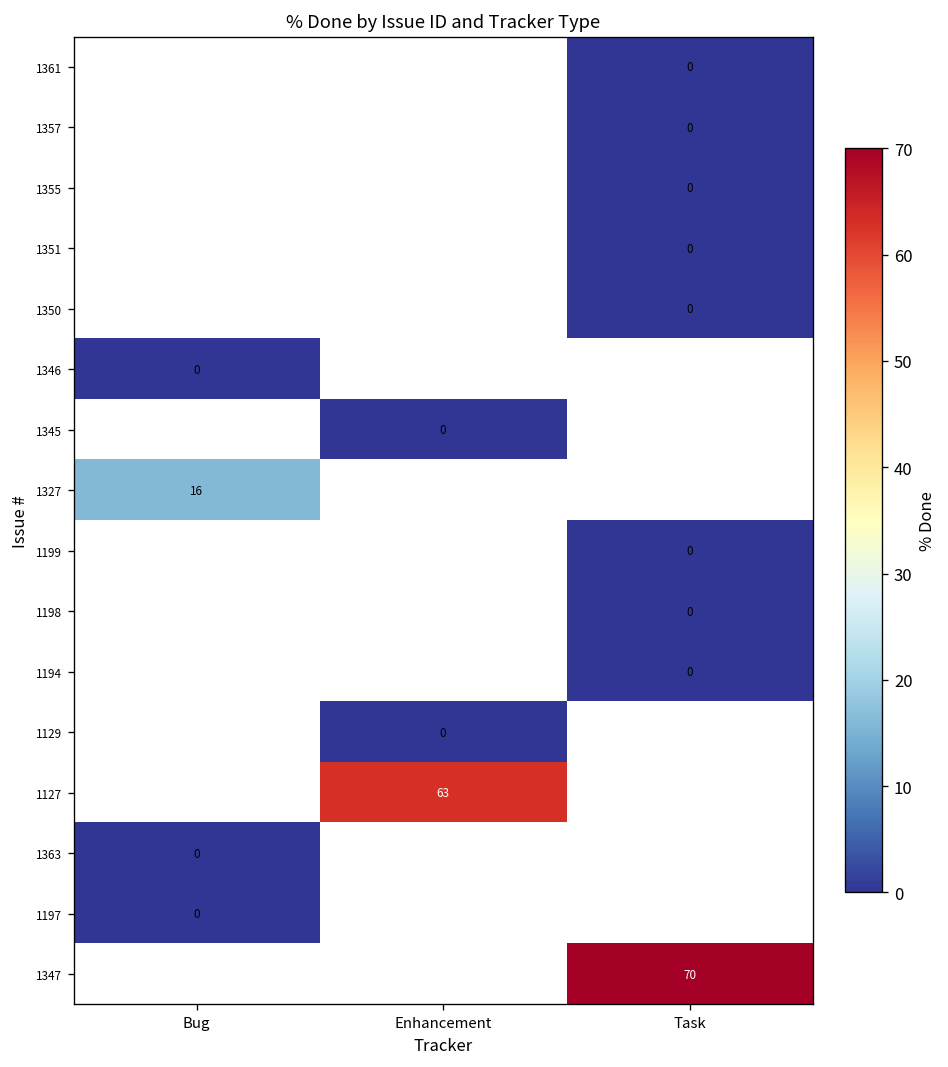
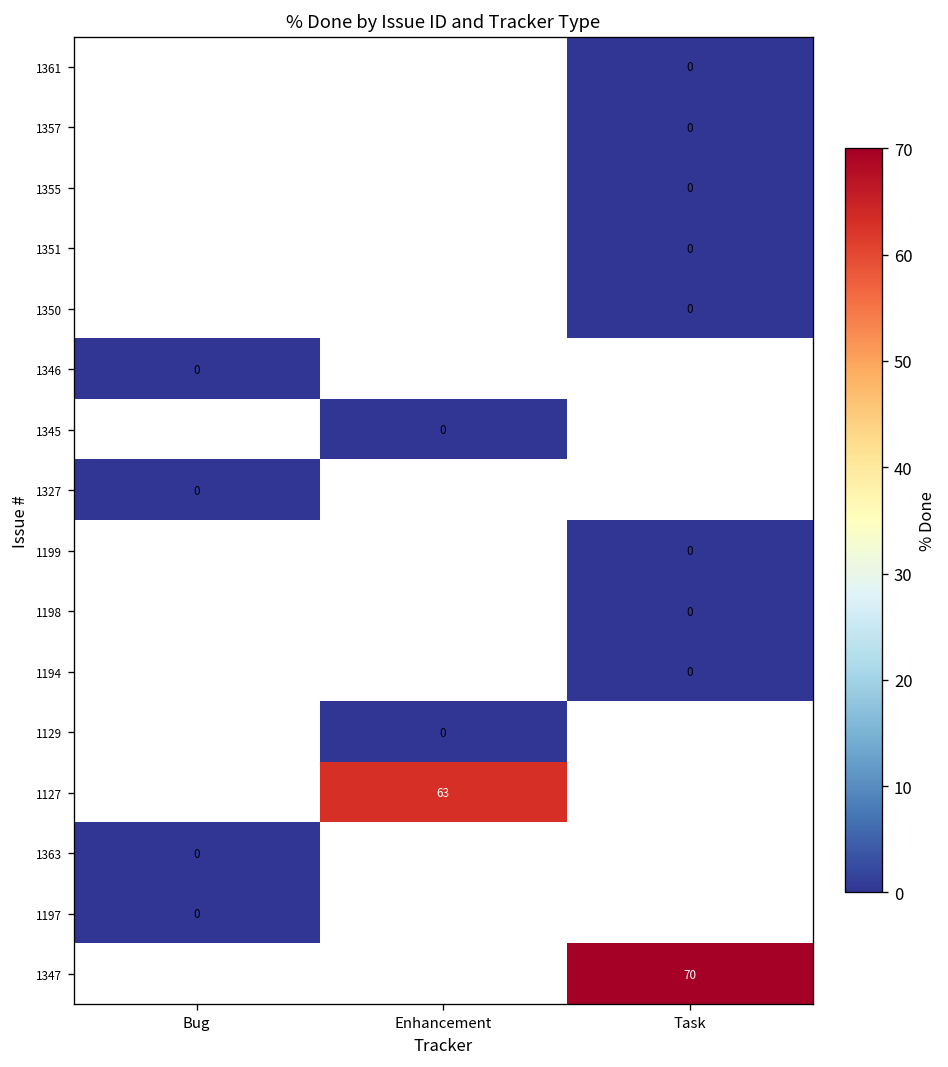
  {
    "1361": {
      "Task": 0
    },
    "1357": {
      "Task": 0
    },
    "1355": {
      "Task": 0
    },
    "1351": {
      "Task": 0
    },
    "1350": {
      "Task": 0
    },
    "1346": {
      "Bug": 0
    },
    "1345": {
      "Enhancement": 0
    },
    "1327": {
-     "Bug": 16
+     "Bug": 0
    },
    "1199": {
      "Task": 0
    },
    "1198": {
      "Task": 0
    },
    "1194": {
      "Task": 0
    },
    "1129": {
      "Enhancement": 0
    },
    "1127": {
      "Enhancement": 63
    },
    "1363": {
      "Bug": 0
    },
    "1197": {
      "Bug": 0
    },
    "1347": {
      "Task": 70
    }
  }
